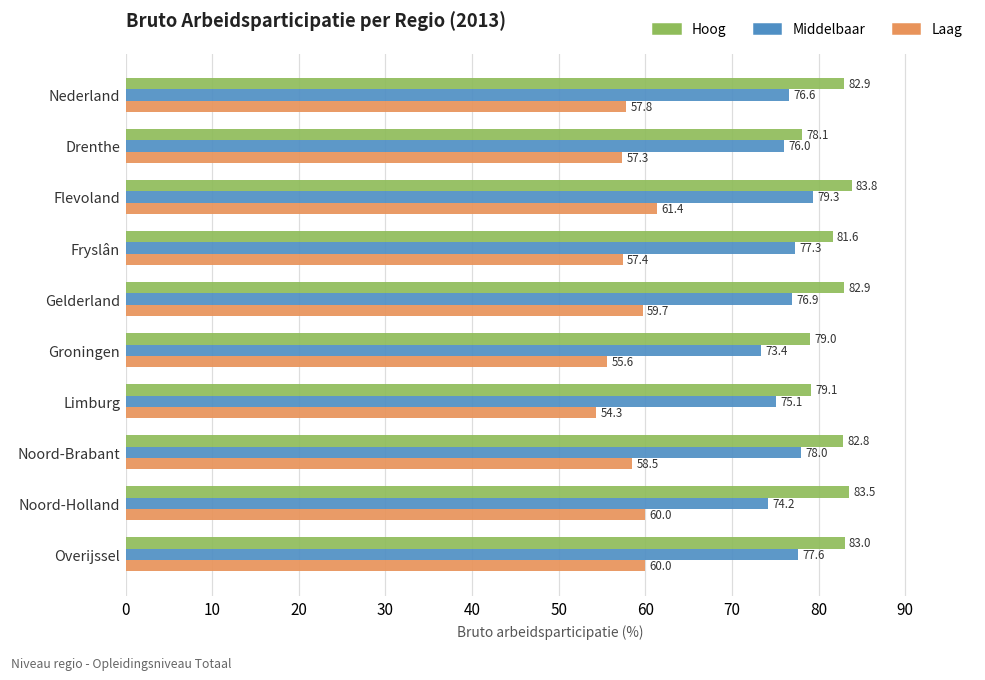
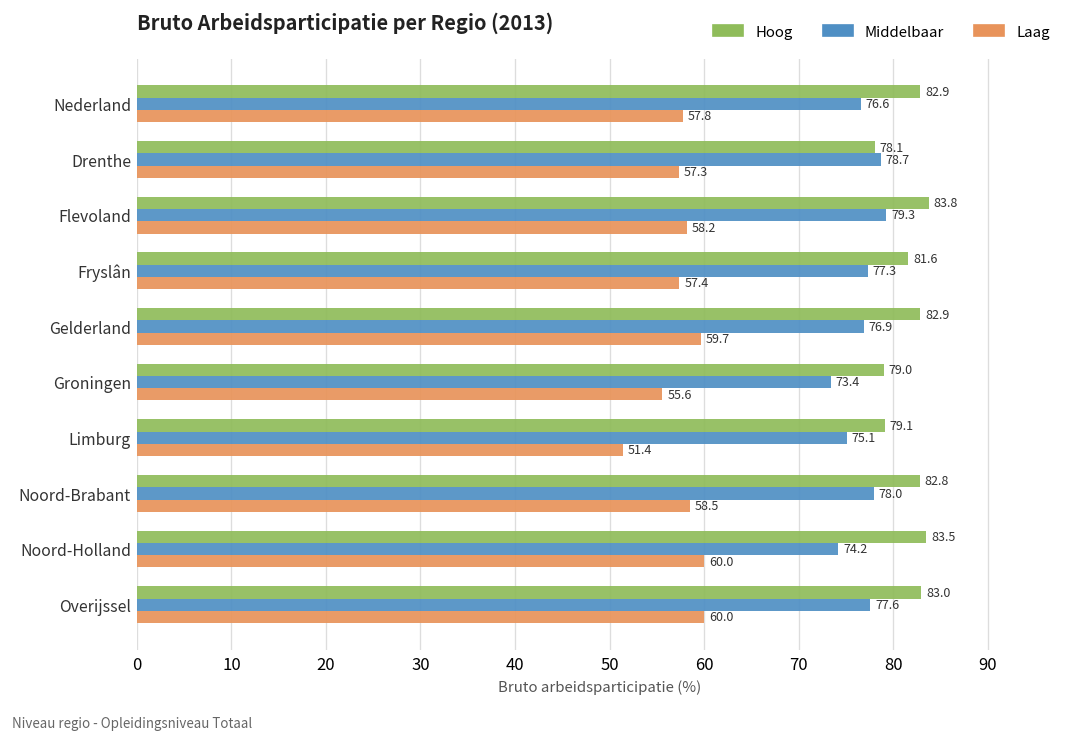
  {
    "Hoog": {
      "Nederland": 82.9,
      "Drenthe": 78.1,
      "Flevoland": 83.8,
      "Fryslân": 81.6,
      "Gelderland": 82.9,
      "Groningen": 79.0,
      "Limburg": 79.1,
      "Noord-Brabant": 82.8,
      "Noord-Holland": 83.5,
      "Overijssel": 83.0
    },
    "Middelbaar": {
      "Nederland": 76.6,
-     "Drenthe": 76.0,
+     "Drenthe": 78.7,
      "Flevoland": 79.3,
      "Fryslân": 77.3,
      "Gelderland": 76.9,
      "Groningen": 73.4,
      "Limburg": 75.1,
      "Noord-Brabant": 78.0,
      "Noord-Holland": 74.2,
      "Overijssel": 77.6
    },
    "Laag": {
      "Nederland": 57.8,
      "Drenthe": 57.3,
-     "Flevoland": 61.4,
+     "Flevoland": 58.2,
      "Fryslân": 57.4,
      "Gelderland": 59.7,
      "Groningen": 55.6,
-     "Limburg": 54.3,
+     "Limburg": 51.4,
      "Noord-Brabant": 58.5,
      "Noord-Holland": 60.0,
      "Overijssel": 60.0
    }
  }
